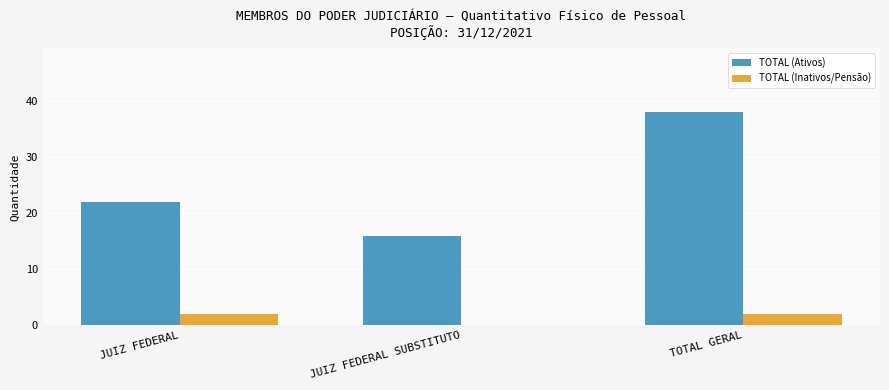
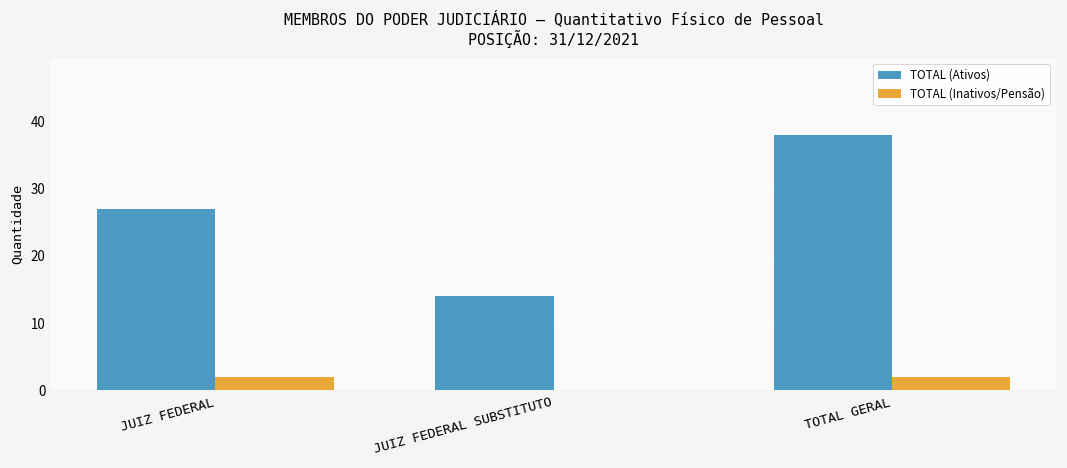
  {
    "TOTAL (Ativos)": {
-     "JUIZ FEDERAL": 22,
-     "JUIZ FEDERAL SUBSTITUTO": 16,
+     "JUIZ FEDERAL": 27,
+     "JUIZ FEDERAL SUBSTITUTO": 14,
      "TOTAL GERAL": 38
    },
    "TOTAL (Inativos/Pensão)": {
      "JUIZ FEDERAL": 2,
      "JUIZ FEDERAL SUBSTITUTO": 0,
      "TOTAL GERAL": 2
    }
  }
